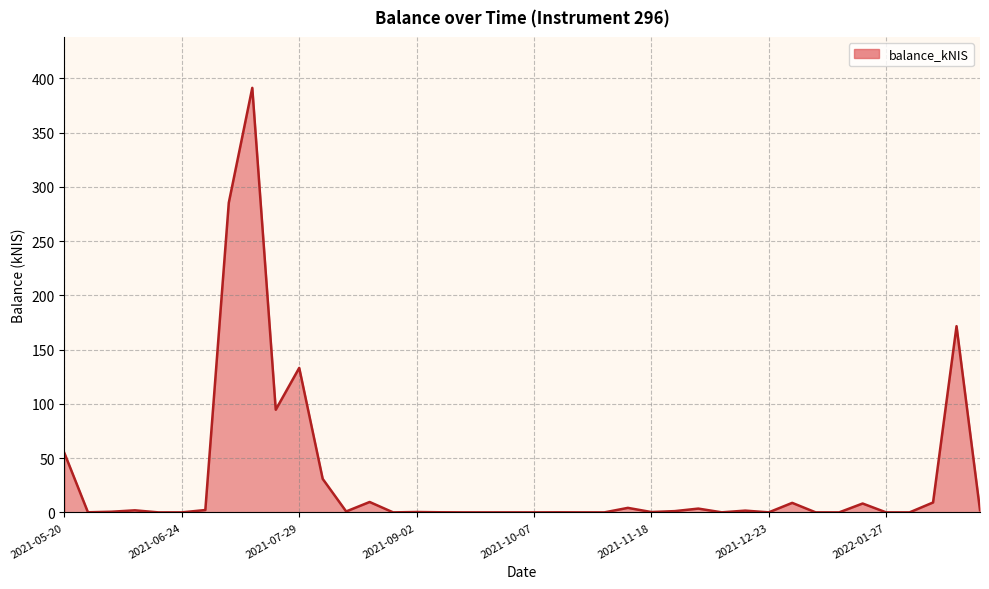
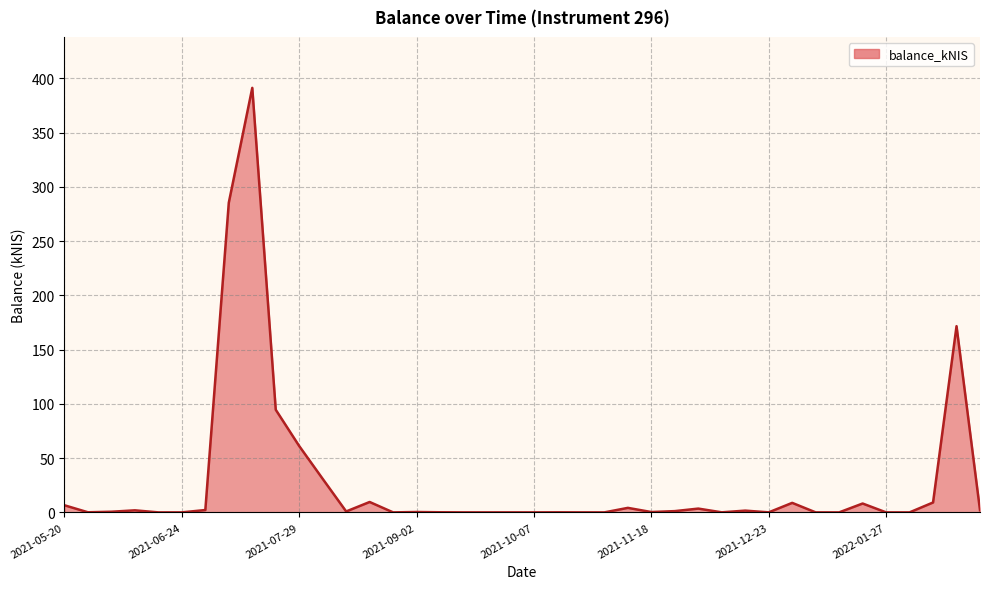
  {
-   "2021-05-20": 55,
+   "2021-05-20": 7,
    "2021-06-24": 0,
-   "2021-07-29": 133,
+   "2021-07-29": 61,
    "2021-09-02": 0,
    "2021-10-07": 0,
    "2021-11-18": 0,
    "2021-12-23": 0,
    "2022-01-27": 0
  }
